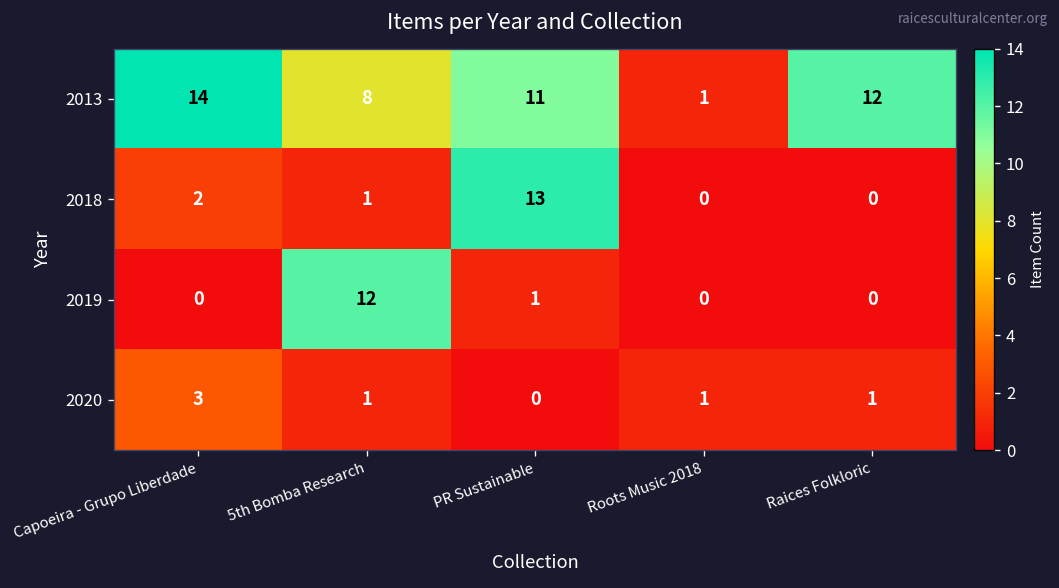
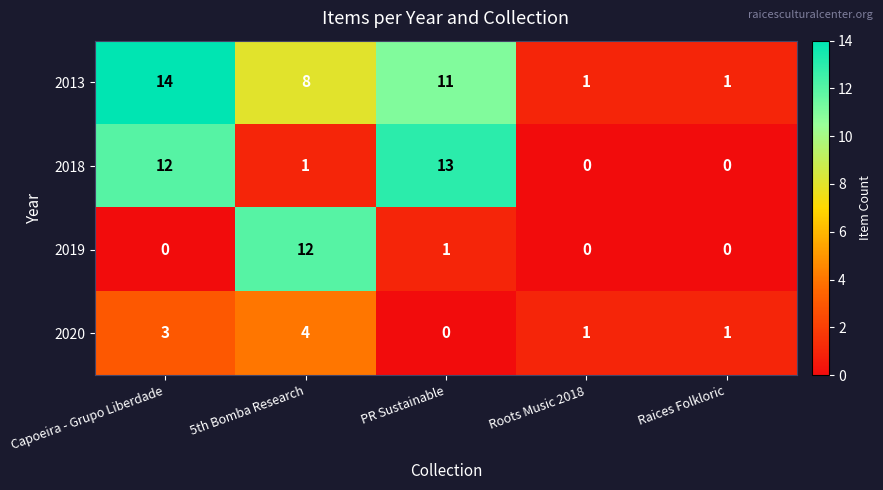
  {
    "2013": {
      "Capoeira - Grupo Liberdade": 14,
      "5th Bomba Research": 8,
      "PR Sustainable": 11,
      "Roots Music 2018": 1,
-     "Raices Folkloric": 12
+     "Raices Folkloric": 1
    },
    "2018": {
-     "Capoeira - Grupo Liberdade": 2,
+     "Capoeira - Grupo Liberdade": 12,
      "5th Bomba Research": 1,
      "PR Sustainable": 13,
      "Roots Music 2018": 0,
      "Raices Folkloric": 0
    },
    "2019": {
      "Capoeira - Grupo Liberdade": 0,
      "5th Bomba Research": 12,
      "PR Sustainable": 1,
      "Roots Music 2018": 0,
      "Raices Folkloric": 0
    },
    "2020": {
      "Capoeira - Grupo Liberdade": 3,
-     "5th Bomba Research": 1,
+     "5th Bomba Research": 4,
      "PR Sustainable": 0,
      "Roots Music 2018": 1,
      "Raices Folkloric": 1
    }
  }
